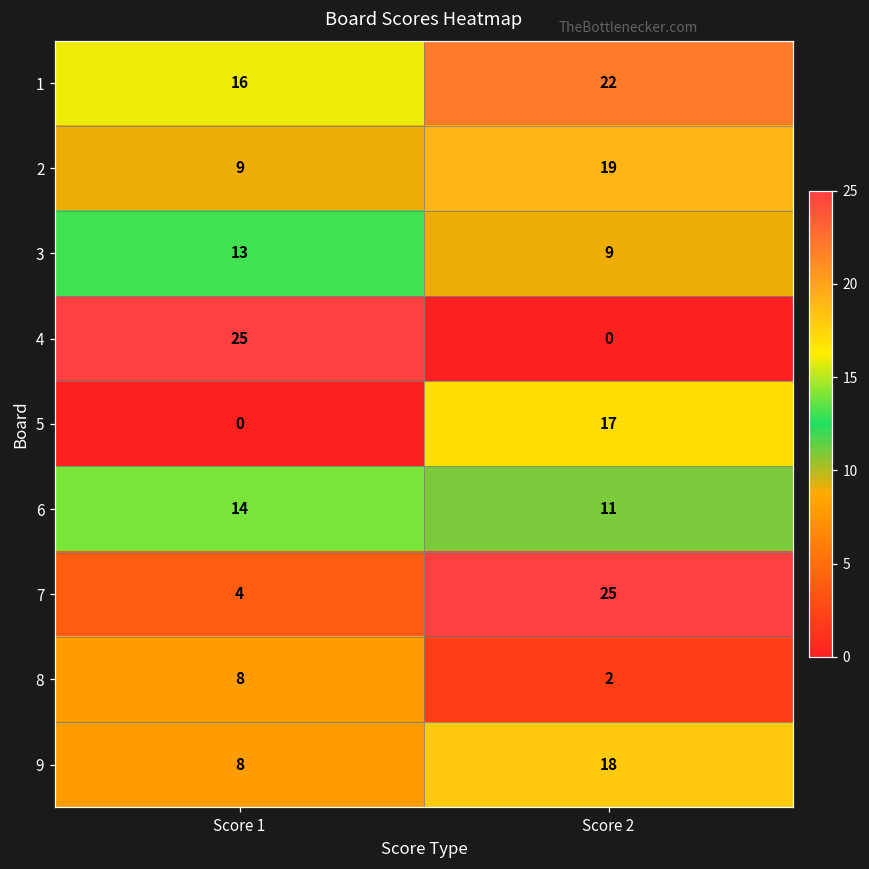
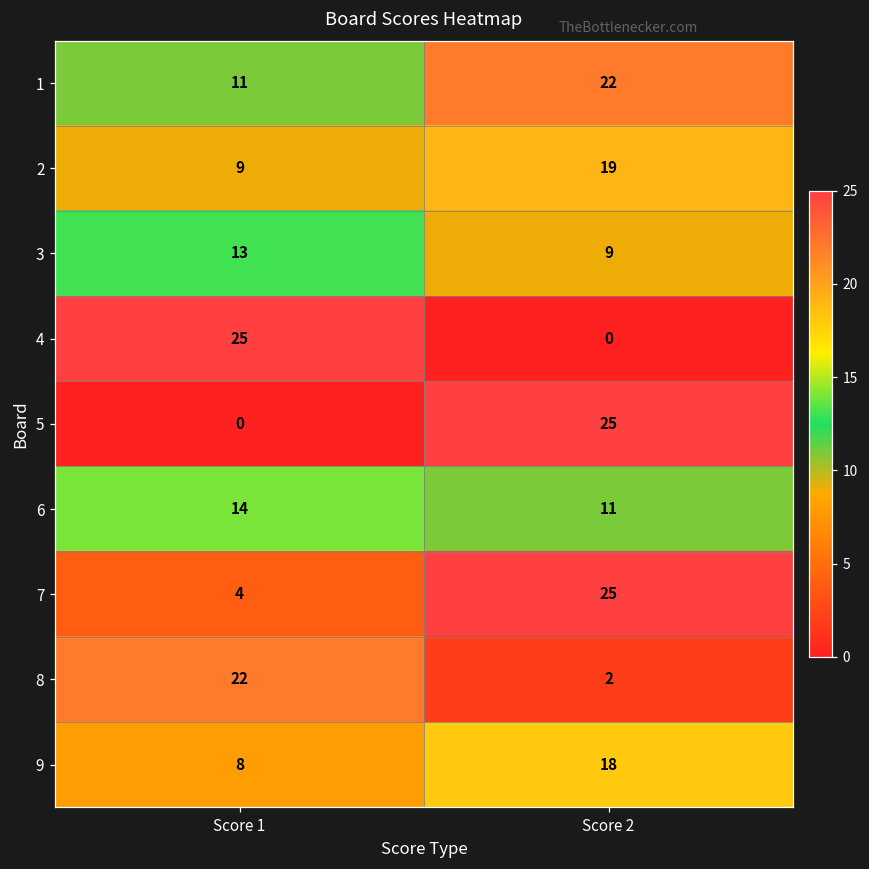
  {
    "1": {
-     "Score 1": 16,
+     "Score 1": 11,
      "Score 2": 22
    },
    "2": {
      "Score 1": 9,
      "Score 2": 19
    },
    "3": {
      "Score 1": 13,
      "Score 2": 9
    },
    "4": {
      "Score 1": 25,
      "Score 2": 0
    },
    "5": {
      "Score 1": 0,
-     "Score 2": 17
+     "Score 2": 25
    },
    "6": {
      "Score 1": 14,
      "Score 2": 11
    },
    "7": {
      "Score 1": 4,
      "Score 2": 25
    },
    "8": {
-     "Score 1": 8,
+     "Score 1": 22,
      "Score 2": 2
    },
    "9": {
      "Score 1": 8,
      "Score 2": 18
    }
  }
